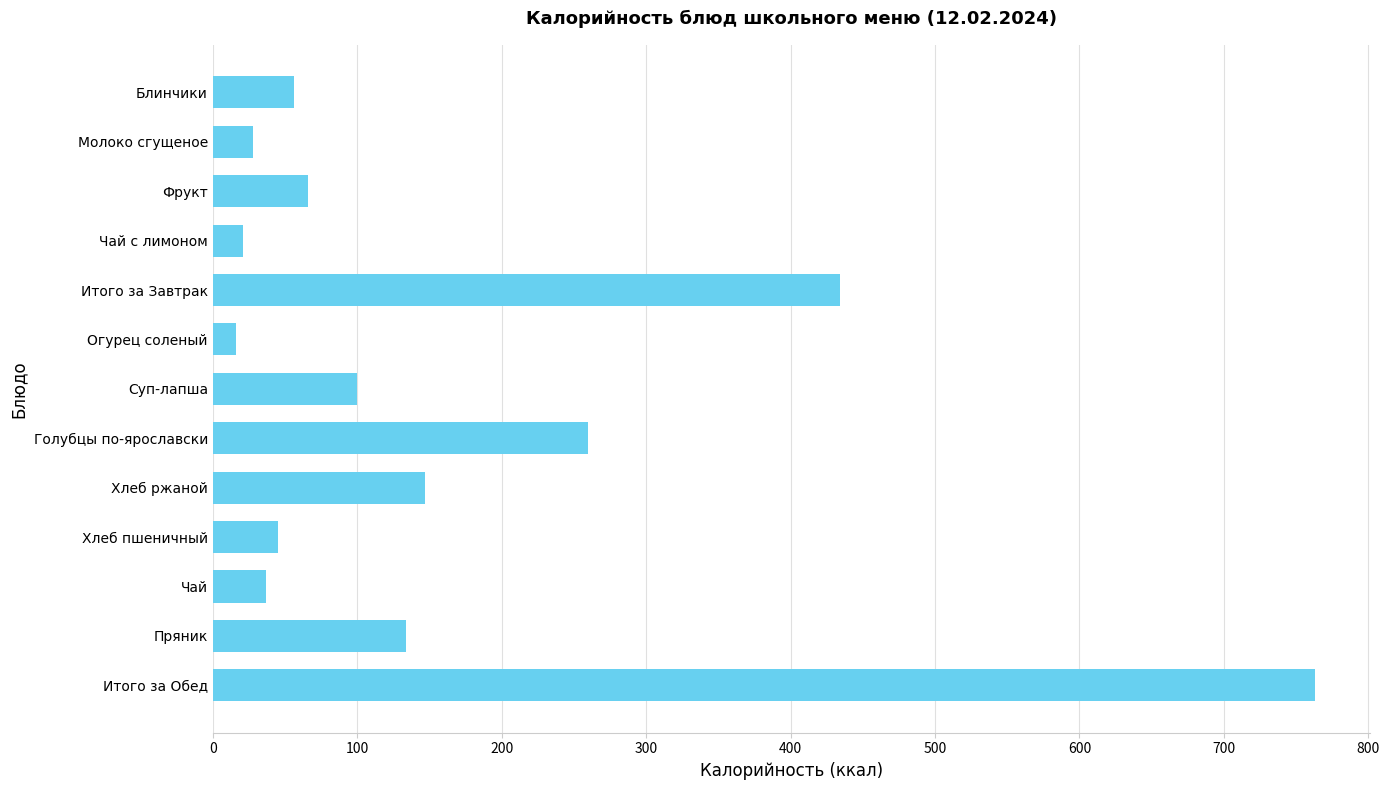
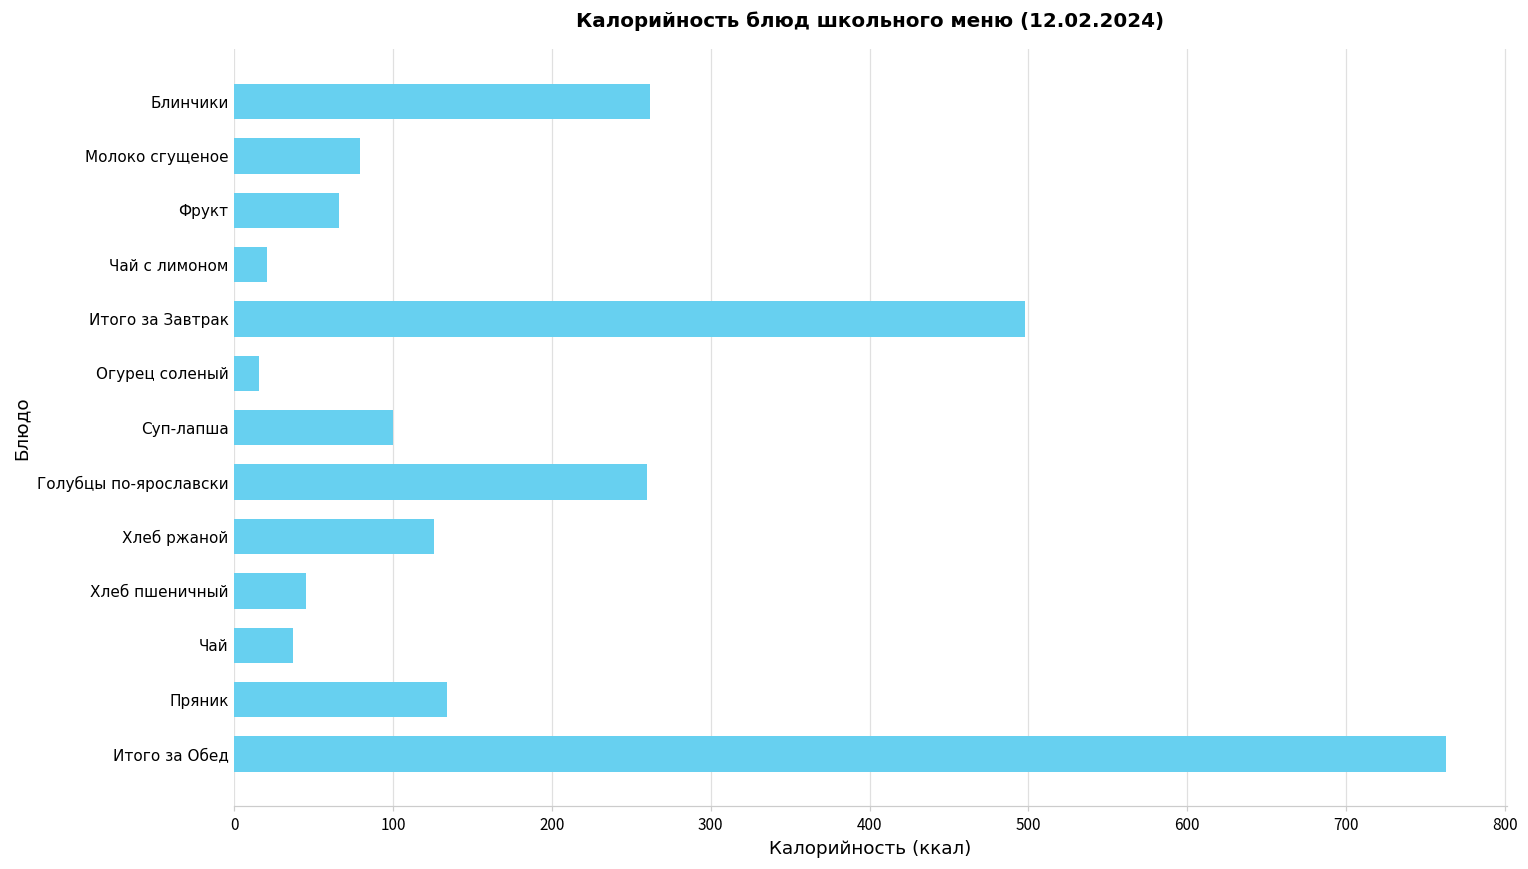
  {
-   "Блинчики": 56,
-   "Молоко сгущеное": 28,
+   "Блинчики": 262,
+   "Молоко сгущеное": 79,
    "Фрукт": 66,
    "Чай с лимоном": 21,
-   "Итого за Завтрак": 434,
+   "Итого за Завтрак": 498,
    "Огурец соленый": 16,
    "Суп-лапша": 100,
    "Голубцы по-ярославски": 260,
-   "Хлеб ржаной": 147,
+   "Хлеб ржаной": 126,
    "Хлеб пшеничный": 45,
    "Чай": 37,
    "Пряник": 134,
    "Итого за Обед": 763
  }
